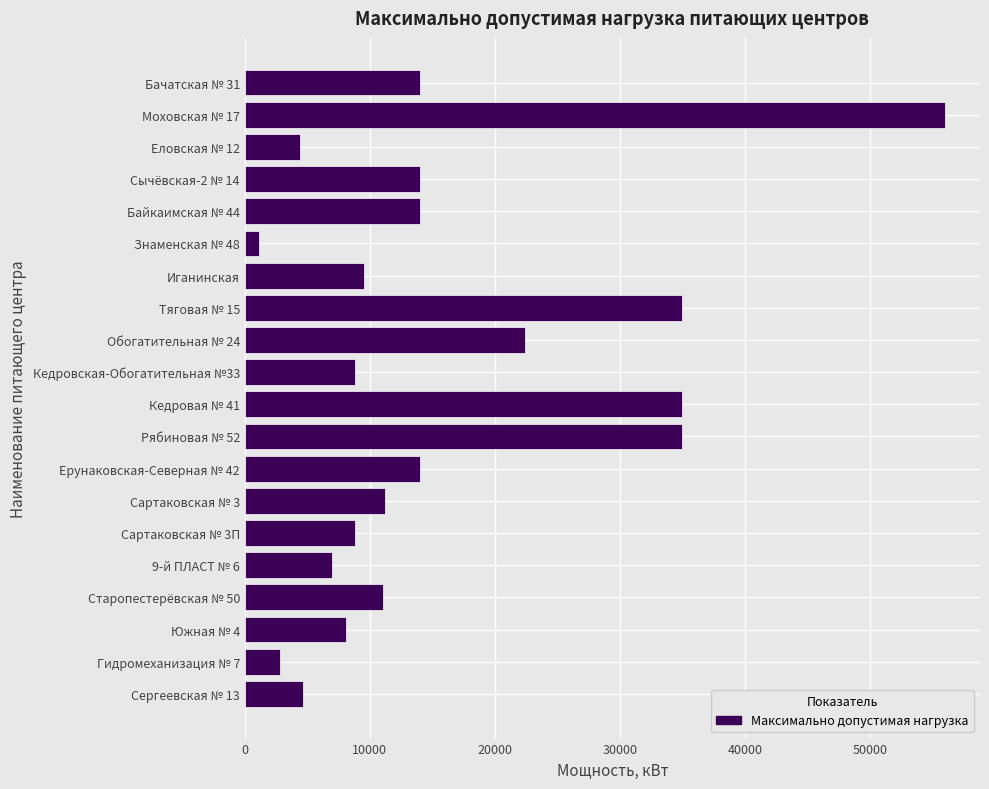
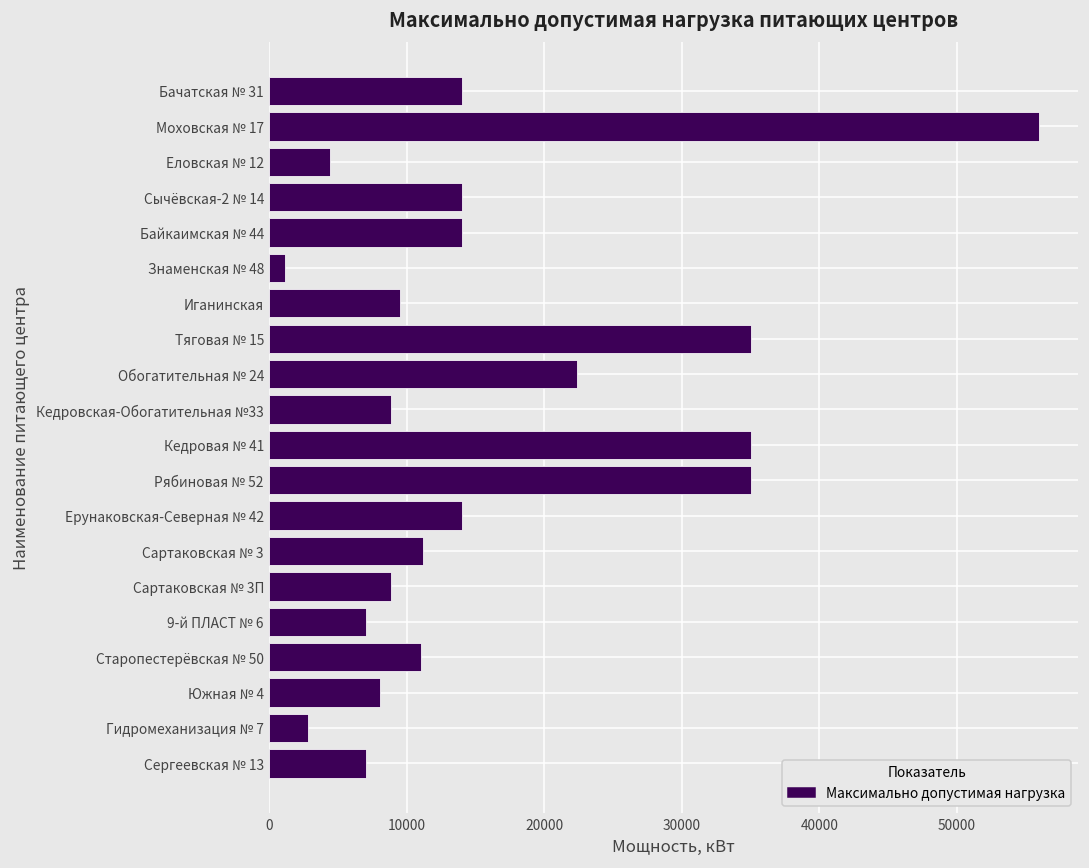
  {
    "Бачатская № 31": 14000,
    "Моховская № 17": 56000,
    "Еловская № 12": 4400,
    "Сычёвская-2 № 14": 14000,
    "Байкаимская № 44": 14000,
    "Знаменская № 48": 1100,
    "Иганинская": 9500,
    "Тяговая № 15": 35000,
    "Обогатительная № 24": 22400,
    "Кедровская-Обогатительная №33": 8800,
    "Кедровая № 41": 35000,
    "Рябиновая № 52": 35000,
    "Ерунаковская-Северная № 42": 14000,
    "Сартаковская № 3": 11200,
    "Сартаковская № 3П": 8800,
    "9-й ПЛАСТ № 6": 7000,
    "Старопестерёвская № 50": 11000,
    "Южная № 4": 8100,
    "Гидромеханизация № 7": 2800,
-   "Сергеевская № 13": 4700
+   "Сергеевская № 13": 7000
  }
